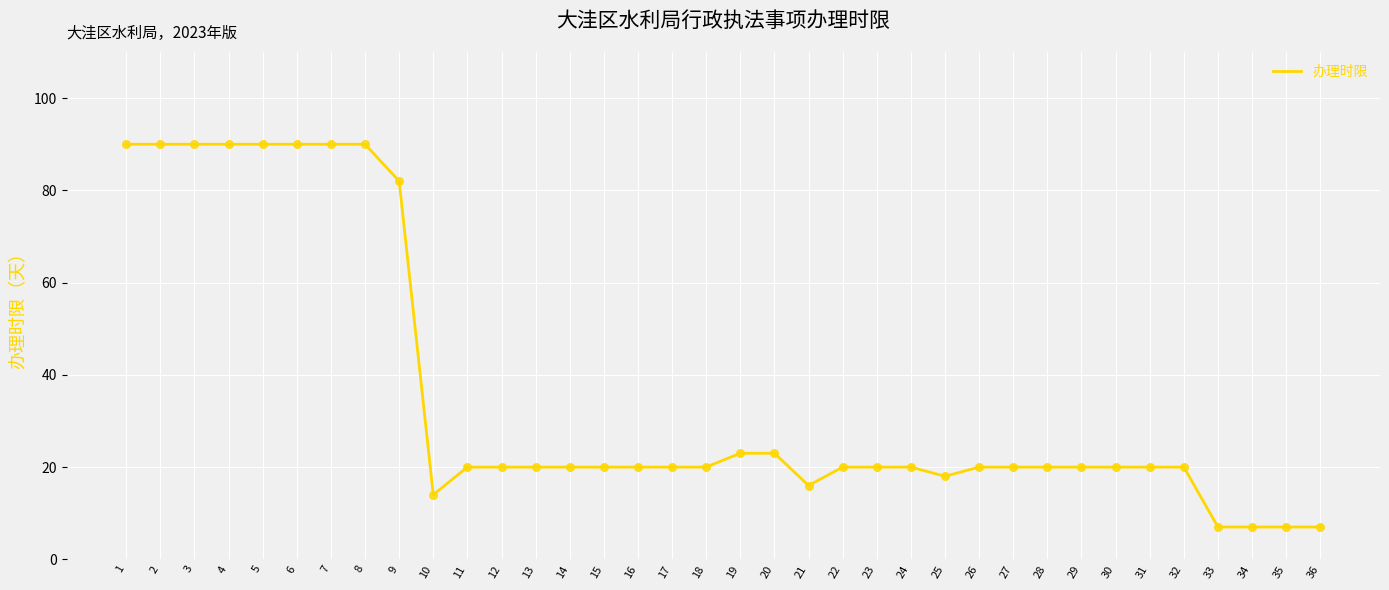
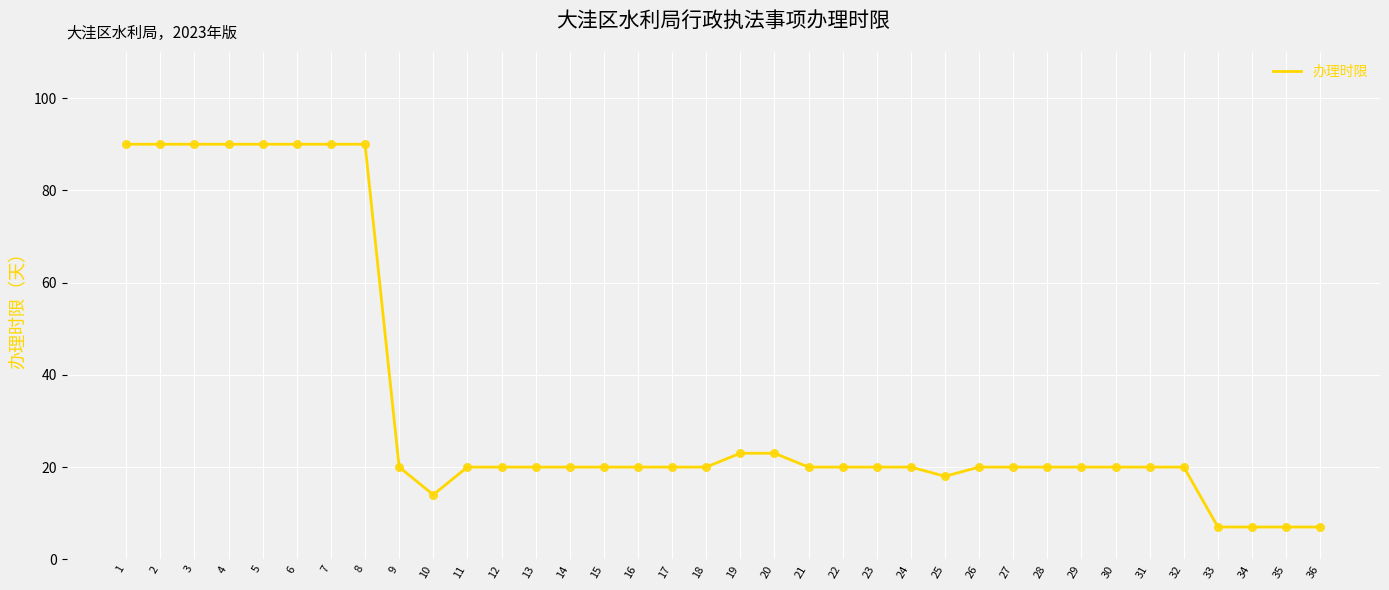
  {
    "1": 90,
    "2": 90,
    "3": 90,
    "4": 90,
    "5": 90,
    "6": 90,
    "7": 90,
    "8": 90,
-   "9": 82,
+   "9": 20,
    "10": 14,
    "11": 20,
    "12": 20,
    "13": 20,
    "14": 20,
    "15": 20,
    "16": 20,
    "17": 20,
    "18": 20,
    "19": 23,
    "20": 23,
-   "21": 16,
+   "21": 20,
    "22": 20,
    "23": 20,
    "24": 20,
    "25": 18,
    "26": 20,
    "27": 20,
    "28": 20,
    "29": 20,
    "30": 20,
    "31": 20,
    "32": 20,
    "33": 7,
    "34": 7,
    "35": 7,
    "36": 7
  }
